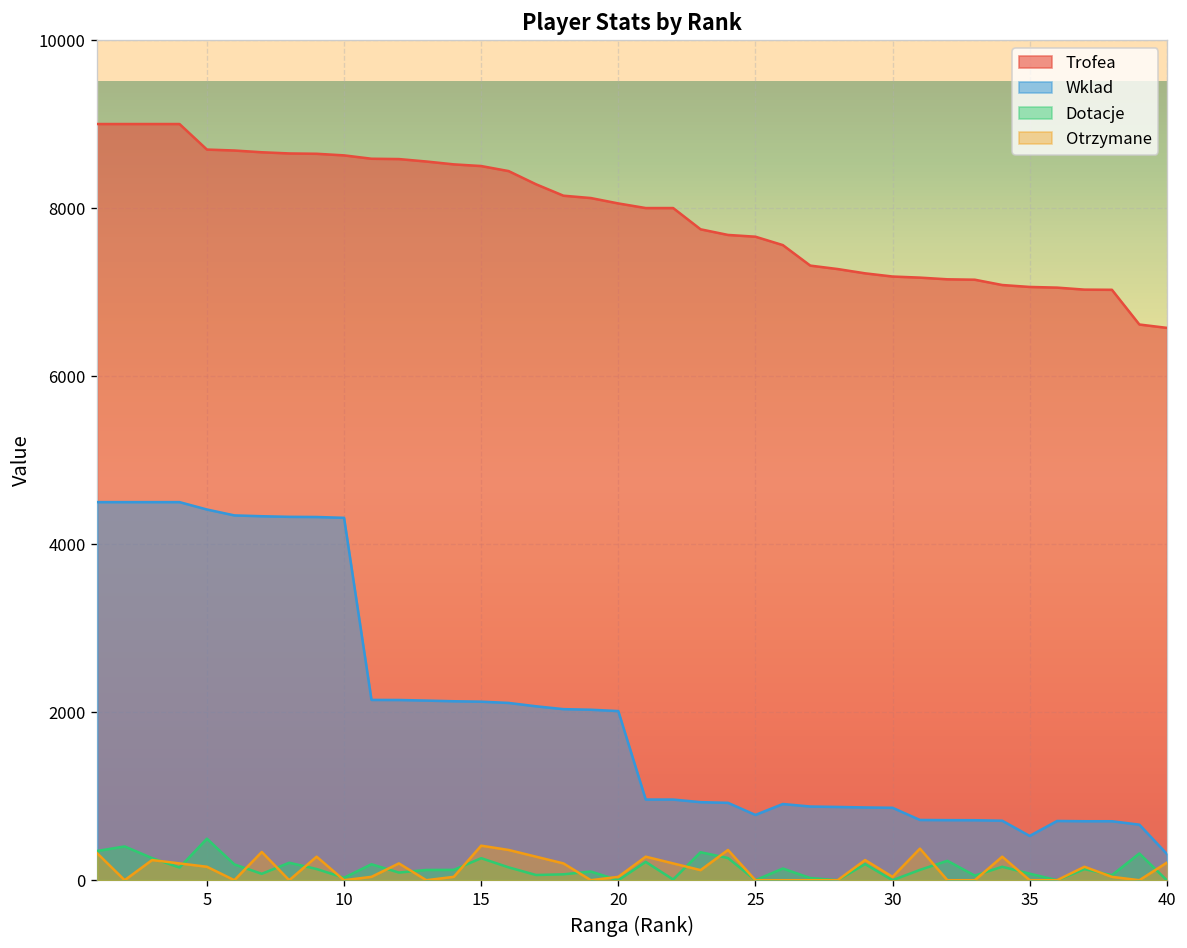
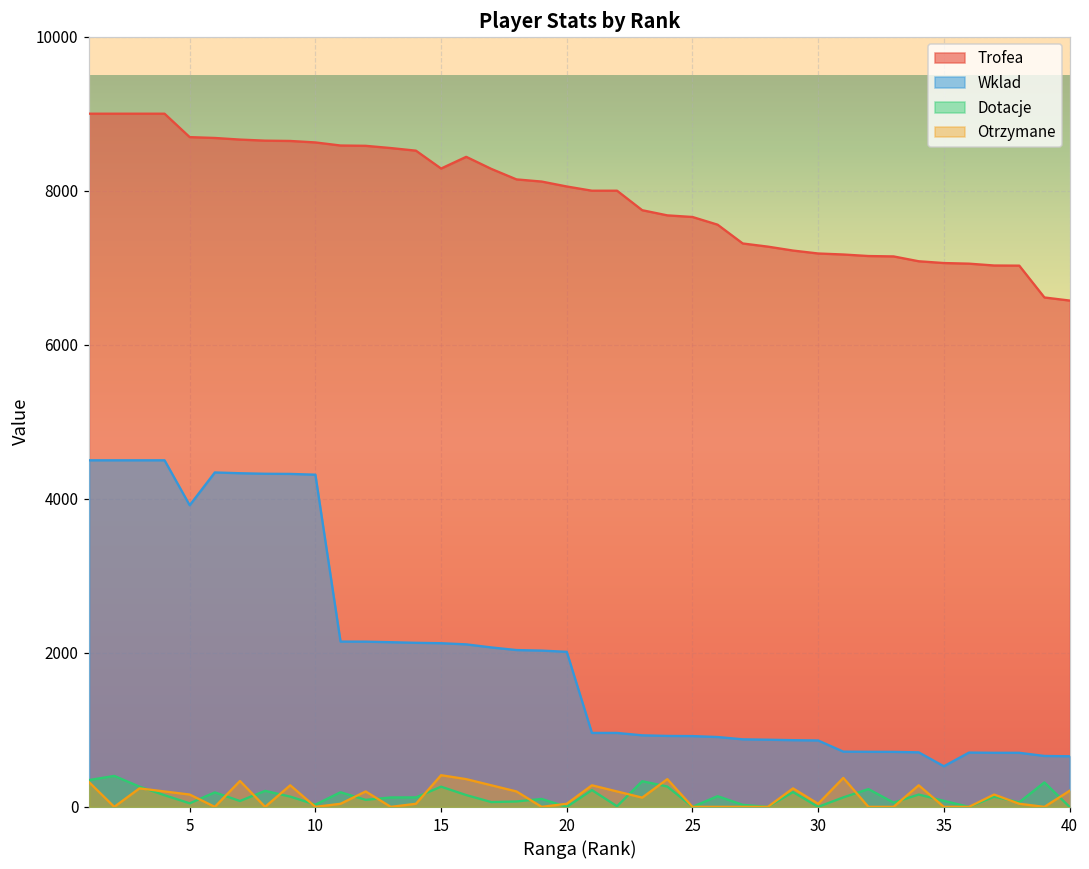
  {
    "Trofea": {
      "5": 8700,
      "10": 8600,
-     "15": 8500,
+     "15": 8300,
      "20": 8100,
      "25": 7700,
      "30": 7200,
      "35": 7100,
      "40": 6600
    },
    "Wklad": {
-     "5": 4400,
+     "5": 3900,
      "10": 4300,
      "15": 2100,
      "20": 2000,
-     "25": 800,
+     "25": 900,
      "30": 900,
      "35": 500,
-     "40": 300
+     "40": 700
    },
    "Dotacje": {
-     "5": 500,
+     "5": 0,
      "15": 300,
      "20": 0,
      "30": 0,
      "35": 100,
      "40": 0
    },
    "Otrzymane": {
      "5": 200,
      "15": 400,
      "20": 0,
      "30": 0,
      "35": 0,
      "40": 200
    }
  }
